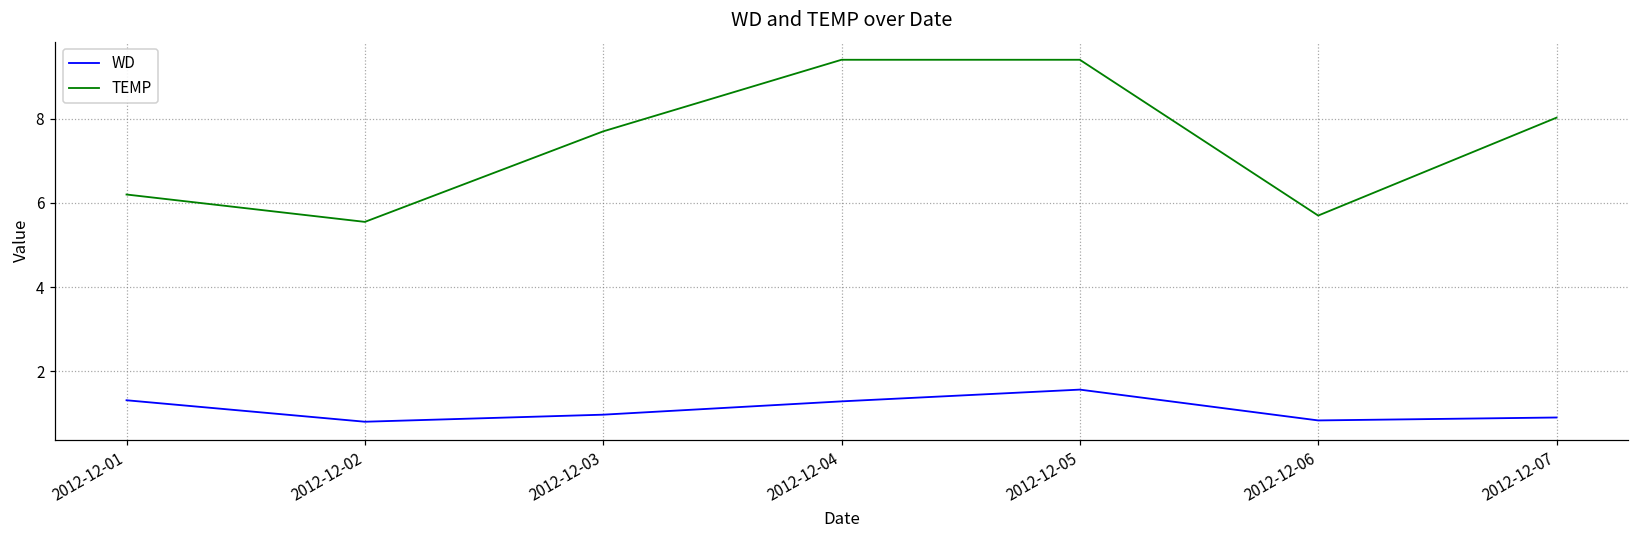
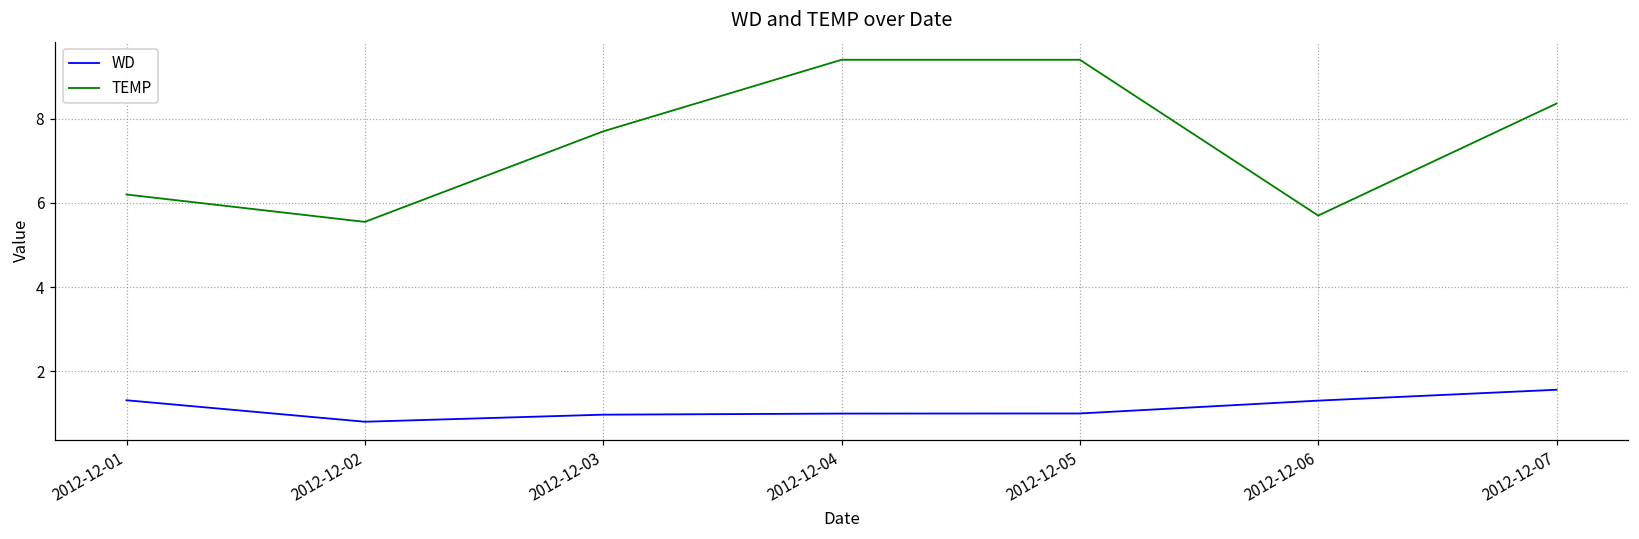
  {
    "WD": {
      "2012-12-01": 1.3,
      "2012-12-02": 0.8,
      "2012-12-03": 1.0,
-     "2012-12-04": 1.3,
-     "2012-12-05": 1.6,
-     "2012-12-06": 0.8,
-     "2012-12-07": 0.9
+     "2012-12-04": 1.0,
+     "2012-12-05": 1.0,
+     "2012-12-06": 1.3,
+     "2012-12-07": 1.6
    },
    "TEMP": {
      "2012-12-01": 6.2,
      "2012-12-02": 5.6,
      "2012-12-03": 7.7,
      "2012-12-04": 9.4,
      "2012-12-05": 9.4,
      "2012-12-06": 5.7,
-     "2012-12-07": 8.0
+     "2012-12-07": 8.4
    }
  }
